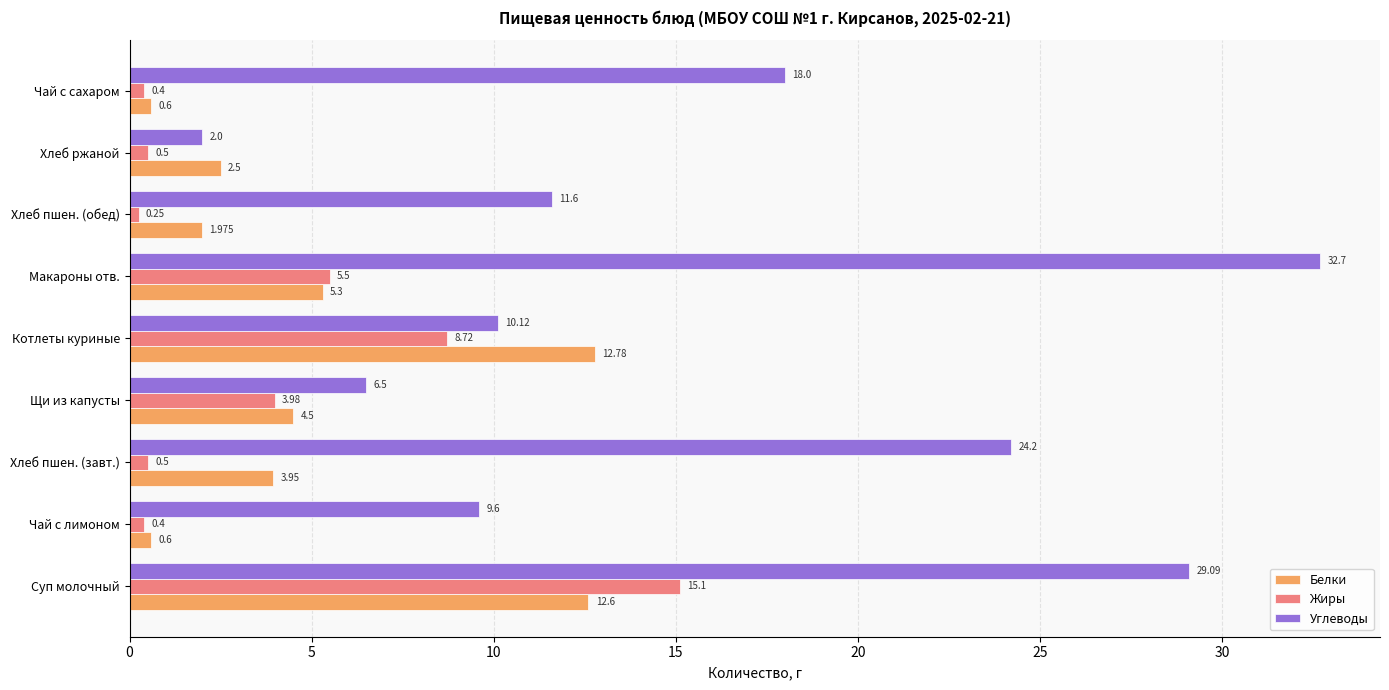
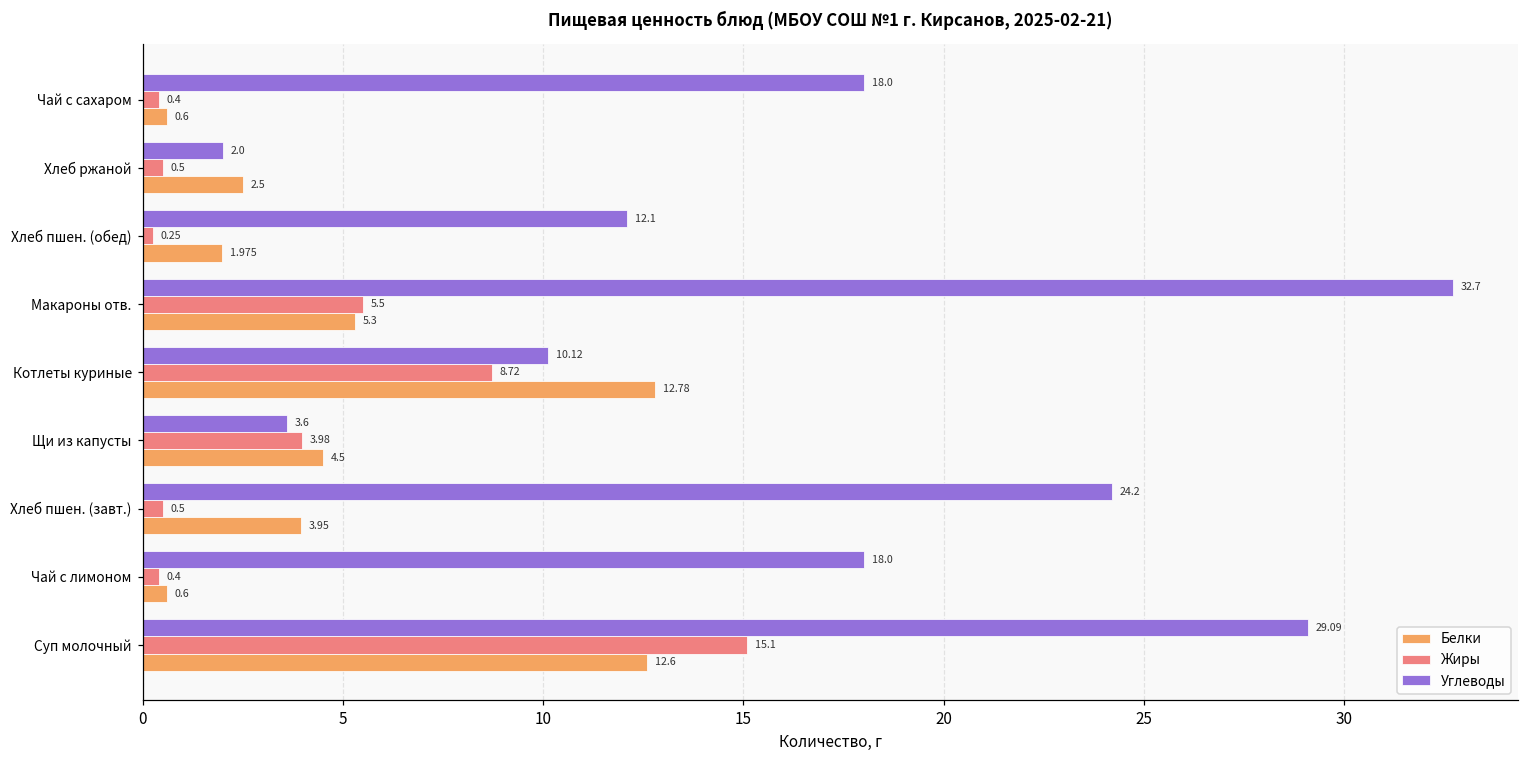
  {
    "Углеводы": {
      "Чай с сахаром": 18.0,
      "Хлеб ржаной": 2.0,
-     "Хлеб пшен. (обед)": 11.6,
+     "Хлеб пшен. (обед)": 12.1,
      "Макароны отв.": 32.7,
      "Котлеты куриные": 10.12,
-     "Щи из капусты": 6.5,
+     "Щи из капусты": 3.6,
      "Хлеб пшен. (завт.)": 24.2,
-     "Чай с лимоном": 9.6,
+     "Чай с лимоном": 18.0,
      "Суп молочный": 29.09
    }
  }
